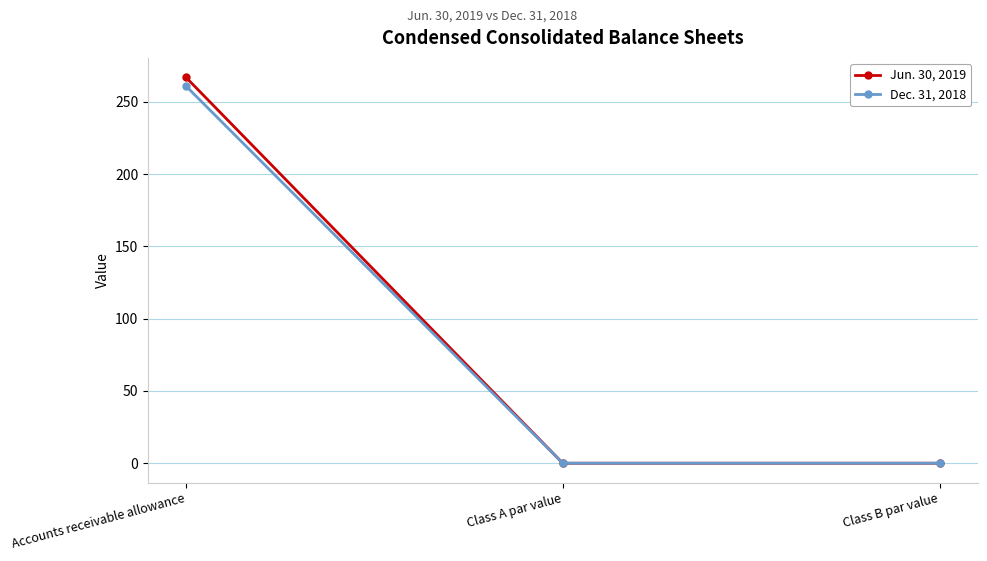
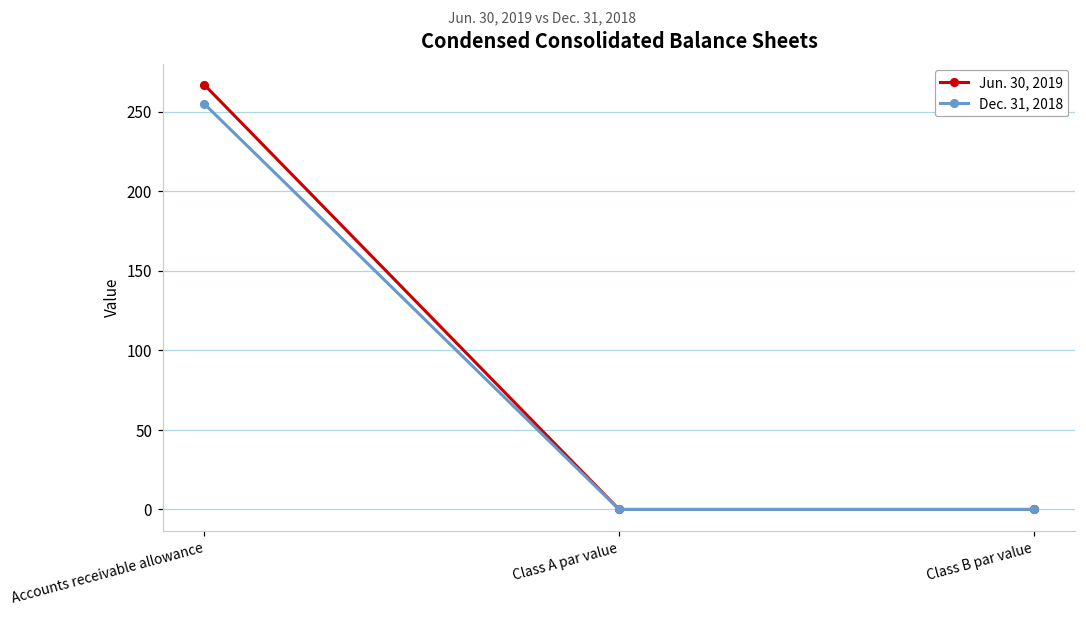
  {
    "Jun. 30, 2019": {
      "Accounts receivable allowance": 267
    },
    "Dec. 31, 2018": {
-     "Accounts receivable allowance": 261
+     "Accounts receivable allowance": 255
    }
  }
